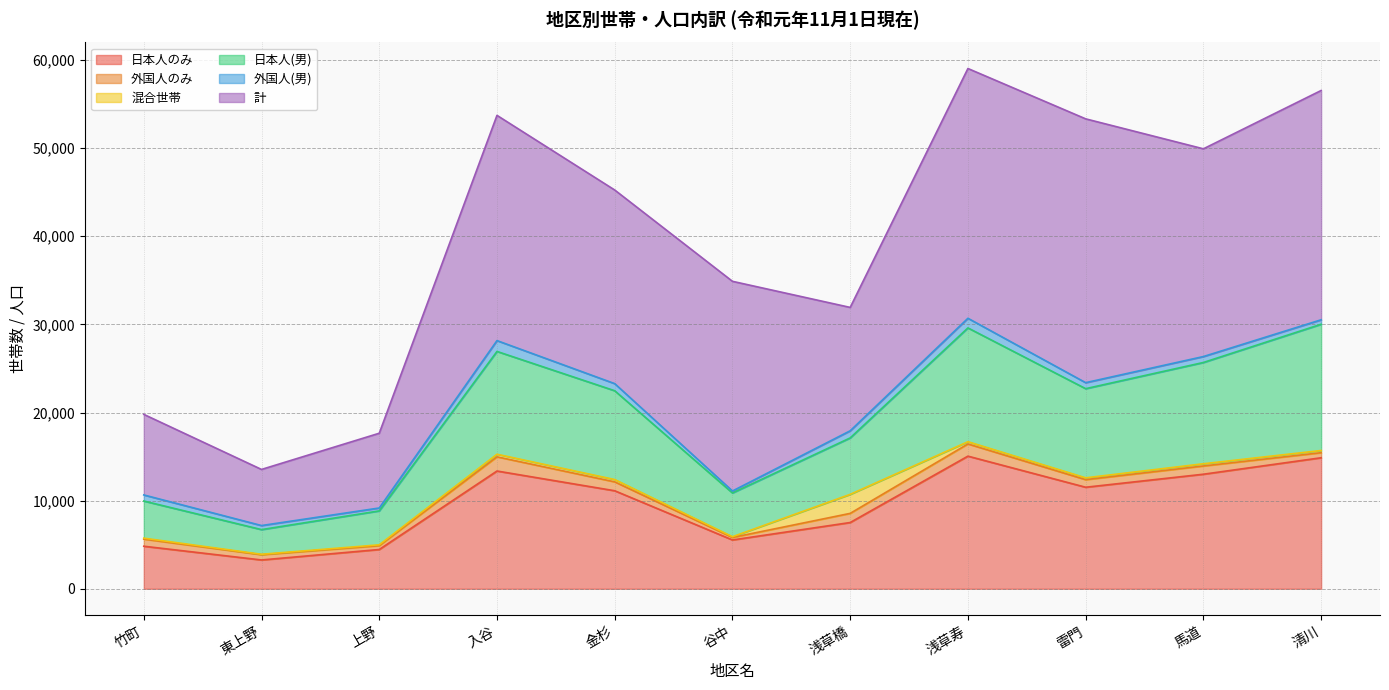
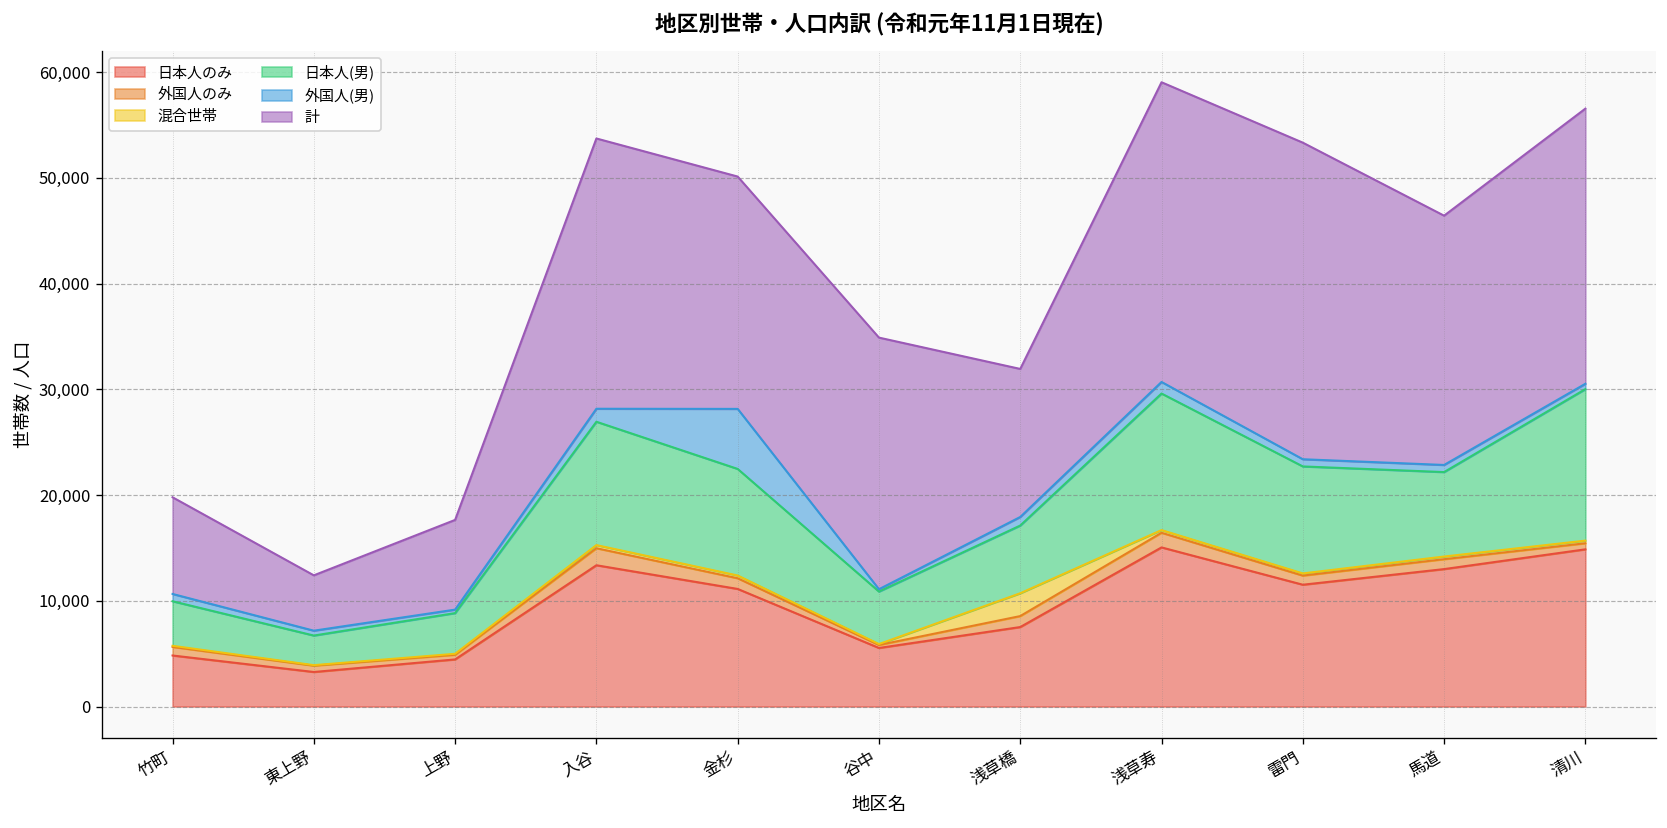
  {
    "混合世帯": {
      "入谷": "0",
      "浅草橋": "2,000"
    },
    "日本人(男)": {
      "竹町": "4,000",
      "東上野": "3,000",
      "上野": "4,000",
      "入谷": "12,000",
      "金杉": "10,000",
      "浅草橋": "6,000",
      "浅草寿": "13,000",
      "雷門": "10,000",
-     "馬道": "11,000",
+     "馬道": "8,000",
      "清川": "14,000"
    },
    "外国人(男)": {
      "竹町": "1,000",
      "東上野": "0",
      "上野": "0",
      "入谷": "1,000",
-     "金杉": "1,000",
+     "金杉": "6,000",
      "浅草橋": "1,000",
      "浅草寿": "1,000",
      "雷門": "1,000",
      "馬道": "1,000",
      "清川": "1,000"
    },
    "計": {
      "竹町": "9,000",
-     "東上野": "6,000",
+     "東上野": "5,000",
      "上野": "8,000",
      "入谷": "26,000",
      "金杉": "22,000",
      "谷中": "24,000",
      "浅草橋": "14,000",
      "浅草寿": "28,000",
      "雷門": "30,000",
      "馬道": "24,000",
      "清川": "26,000"
    }
  }
